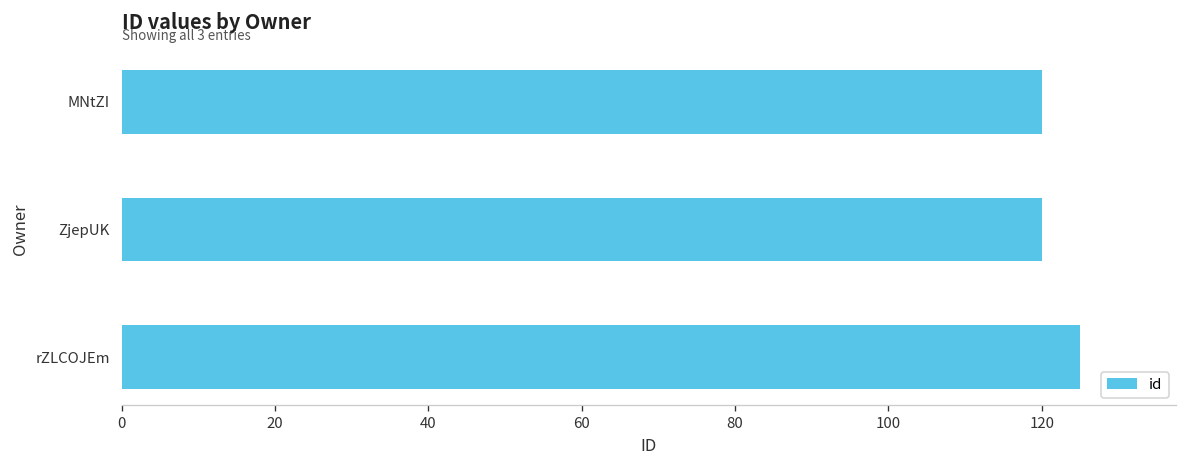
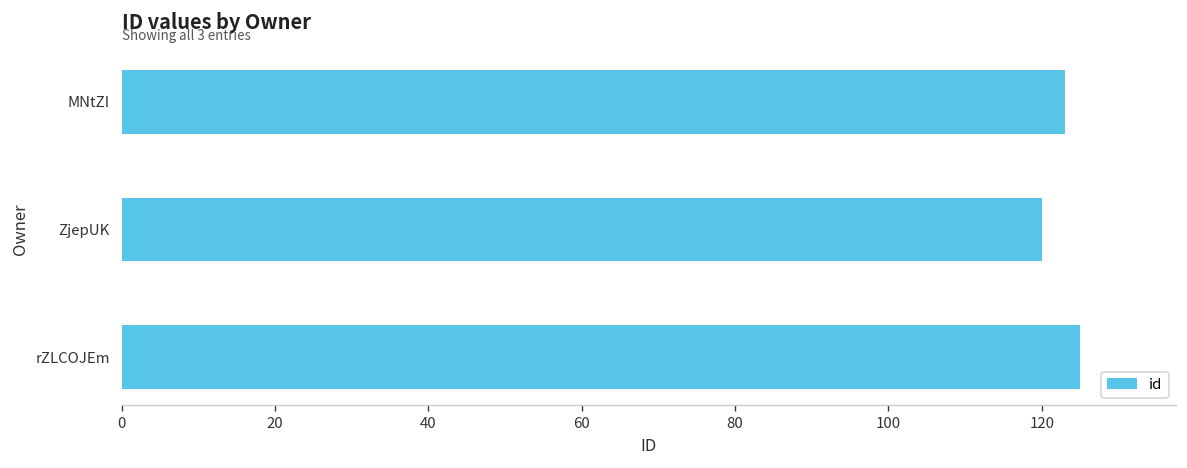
  {
-   "MNtZI": 120,
+   "MNtZI": 123,
    "ZjepUK": 120,
    "rZLCOJEm": 125
  }
